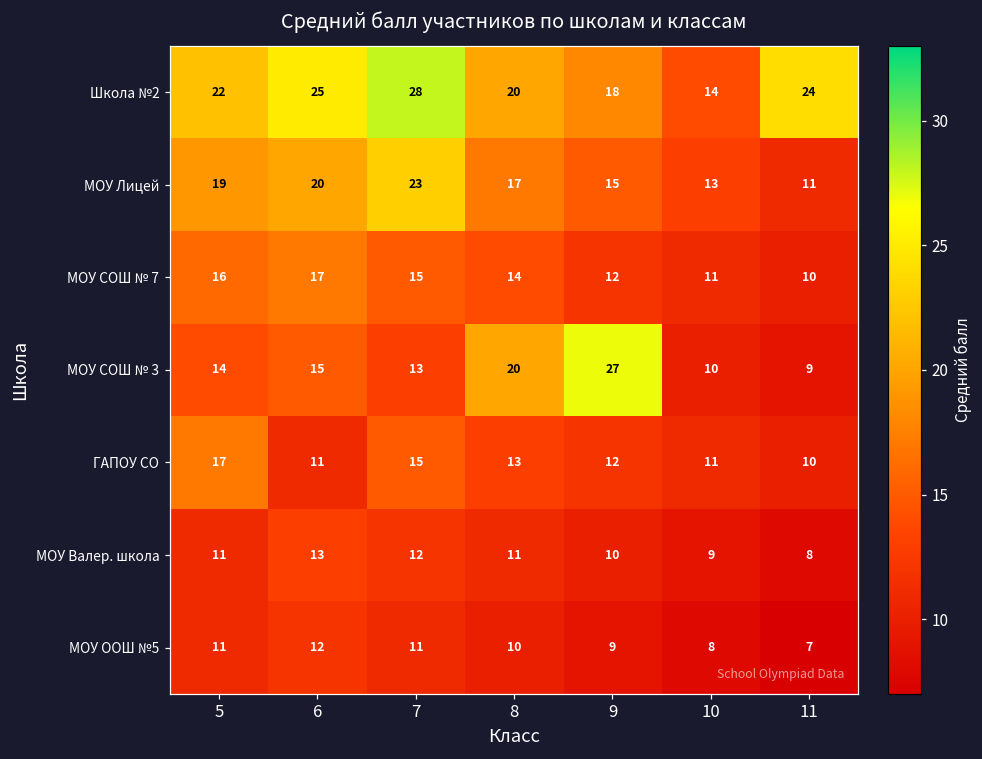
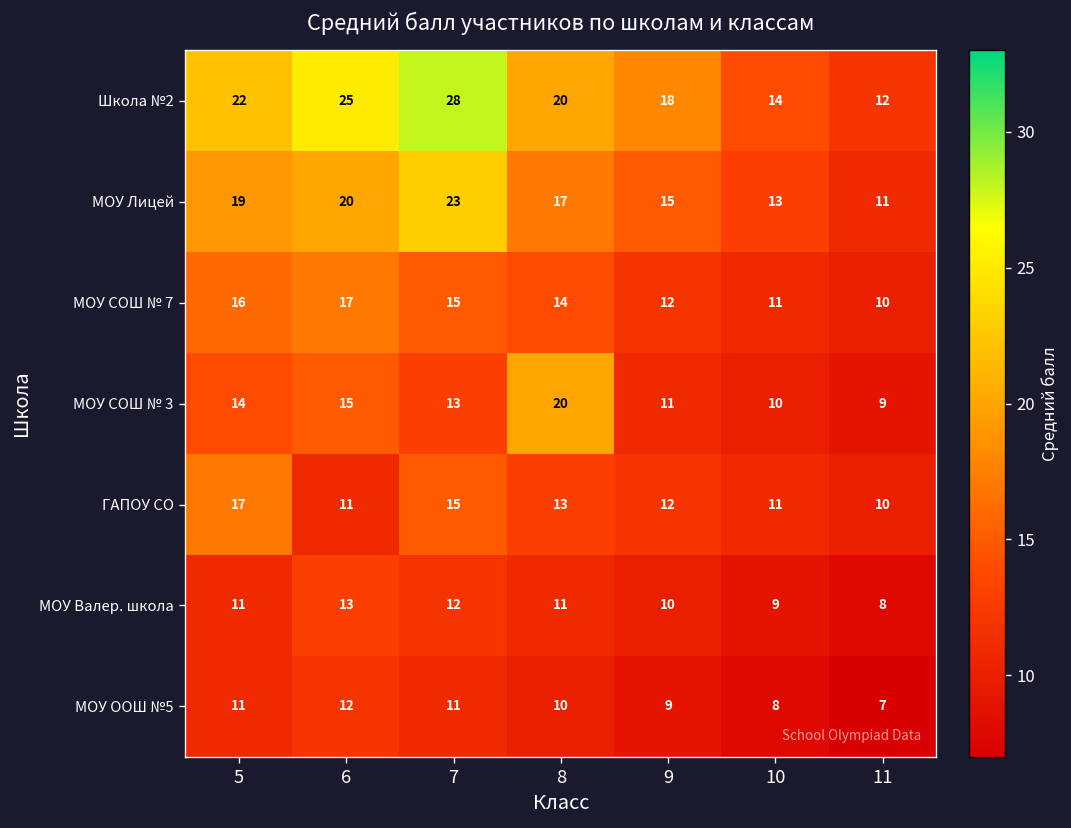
  {
    "Школа №2": {
      "5": 22,
      "6": 25,
      "7": 28,
      "8": 20,
      "9": 18,
      "10": 14,
-     "11": 24
+     "11": 12
    },
    "МОУ Лицей": {
      "5": 19,
      "6": 20,
      "7": 23,
      "8": 17,
      "9": 15,
      "10": 13,
      "11": 11
    },
    "МОУ СОШ № 7": {
      "5": 16,
      "6": 17,
      "7": 15,
      "8": 14,
      "9": 12,
      "10": 11,
      "11": 10
    },
    "МОУ СОШ № 3": {
      "5": 14,
      "6": 15,
      "7": 13,
      "8": 20,
-     "9": 27,
+     "9": 11,
      "10": 10,
      "11": 9
    },
    "ГАПОУ СО": {
      "5": 17,
      "6": 11,
      "7": 15,
      "8": 13,
      "9": 12,
      "10": 11,
      "11": 10
    },
    "МОУ Валер. школа": {
      "5": 11,
      "6": 13,
      "7": 12,
      "8": 11,
      "9": 10,
      "10": 9,
      "11": 8
    },
    "МОУ ООШ №5": {
      "5": 11,
      "6": 12,
      "7": 11,
      "8": 10,
      "9": 9,
      "10": 8
    }
  }
